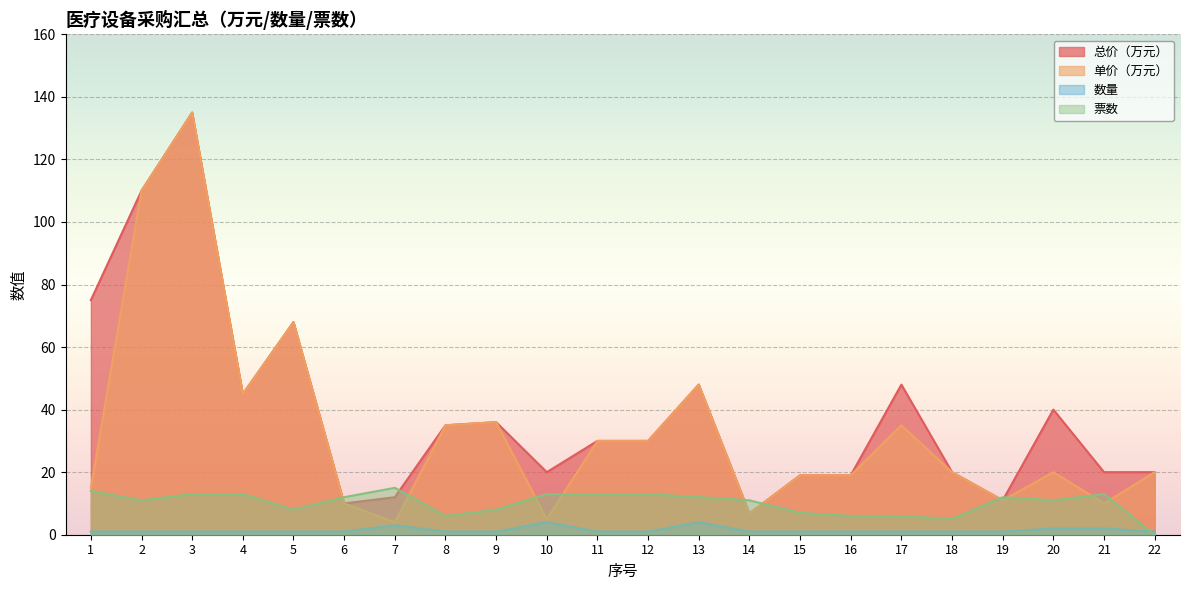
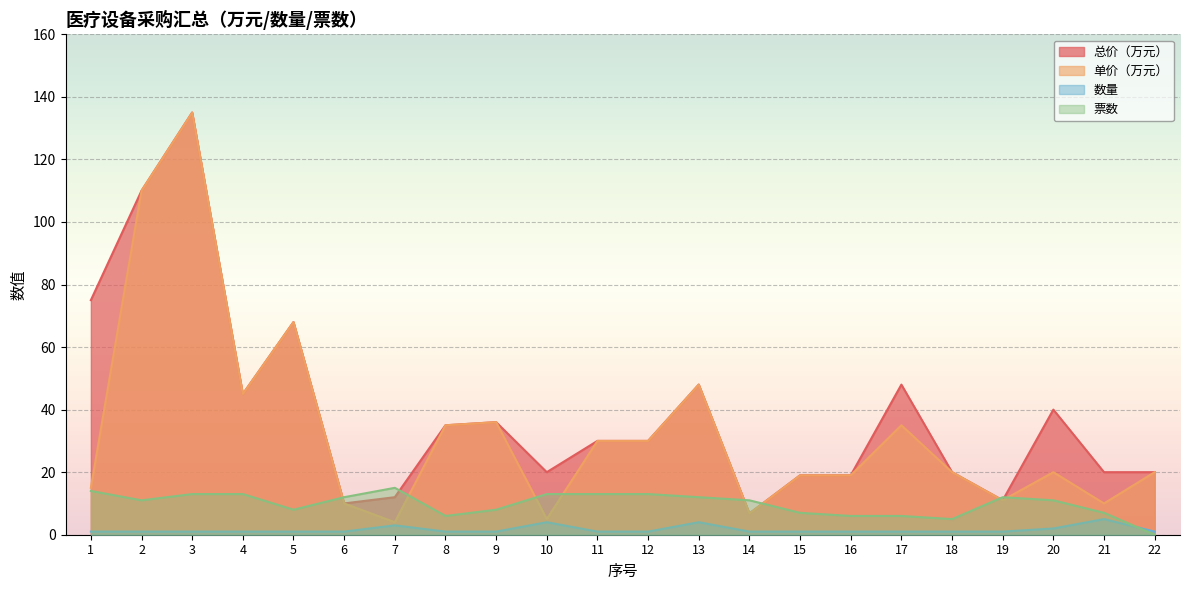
  {
    "总价（万元）": {
      "1": 75,
      "7": 12,
      "10": 20,
      "17": 48,
      "20": 40,
      "21": 20
    },
    "单价（万元）": {
      "1": 15,
      "7": 4,
      "10": 5,
      "17": 35,
      "20": 20,
      "21": 10
    },
    "数量": {
      "1": 1,
      "2": 1,
      "3": 1,
      "4": 1,
      "5": 1,
      "6": 1,
      "7": 3,
      "8": 1,
      "9": 1,
      "10": 4,
      "11": 1,
      "12": 1,
      "13": 4,
      "14": 1,
      "15": 1,
      "16": 1,
      "17": 1,
      "18": 1,
      "19": 1,
      "20": 2,
-     "21": 2,
+     "21": 5,
      "22": 1
    },
    "票数": {
      "1": 14,
      "2": 11,
      "3": 13,
      "4": 13,
      "5": 8,
      "6": 12,
      "7": 15,
      "8": 6,
      "9": 8,
      "10": 13,
      "11": 13,
      "12": 13,
      "13": 12,
      "14": 11,
      "15": 7,
      "16": 6,
      "17": 6,
      "18": 5,
      "19": 12,
      "20": 11,
-     "21": 13,
+     "21": 7,
      "22": 0
    }
  }
